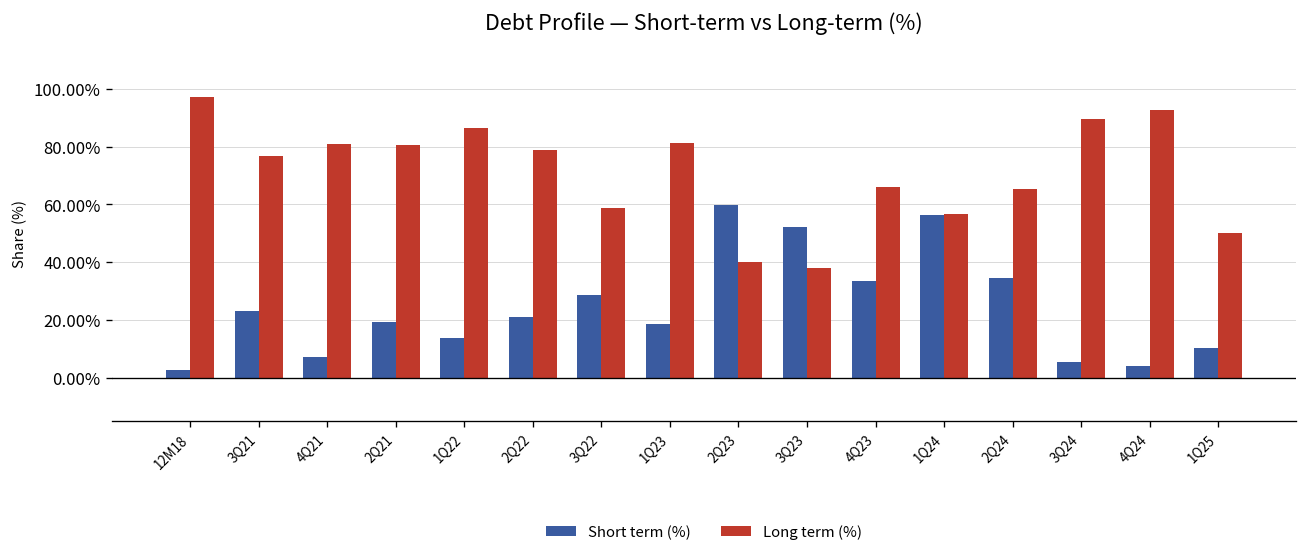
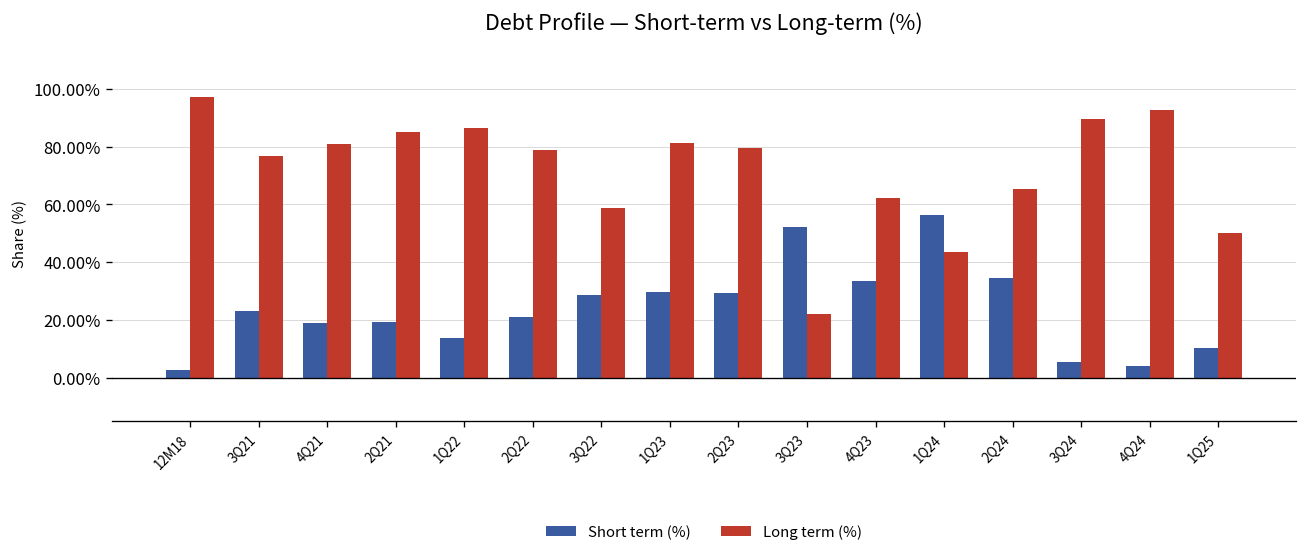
  {
    "Short term (%)": {
      "12M18": "3%",
      "3Q21": "23%",
-     "4Q21": "7%",
+     "4Q21": "19%",
      "2Q21": "19%",
      "1Q22": "14%",
      "2Q22": "21%",
      "3Q22": "29%",
-     "1Q23": "19%",
-     "2Q23": "60%",
+     "1Q23": "30%",
+     "2Q23": "29%",
      "3Q23": "52%",
      "4Q23": "33%",
      "1Q24": "57%",
      "2Q24": "35%",
      "3Q24": "6%",
      "4Q24": "4%",
      "1Q25": "10%"
    },
    "Long term (%)": {
      "12M18": "97%",
      "3Q21": "77%",
      "4Q21": "81%",
-     "2Q21": "81%",
+     "2Q21": "85%",
      "1Q22": "86%",
      "2Q22": "79%",
      "3Q22": "59%",
      "1Q23": "81%",
-     "2Q23": "40%",
-     "3Q23": "38%",
-     "4Q23": "66%",
-     "1Q24": "57%",
+     "2Q23": "80%",
+     "3Q23": "22%",
+     "4Q23": "62%",
+     "1Q24": "43%",
      "2Q24": "65%",
      "3Q24": "90%",
      "4Q24": "93%",
      "1Q25": "50%"
    }
  }
